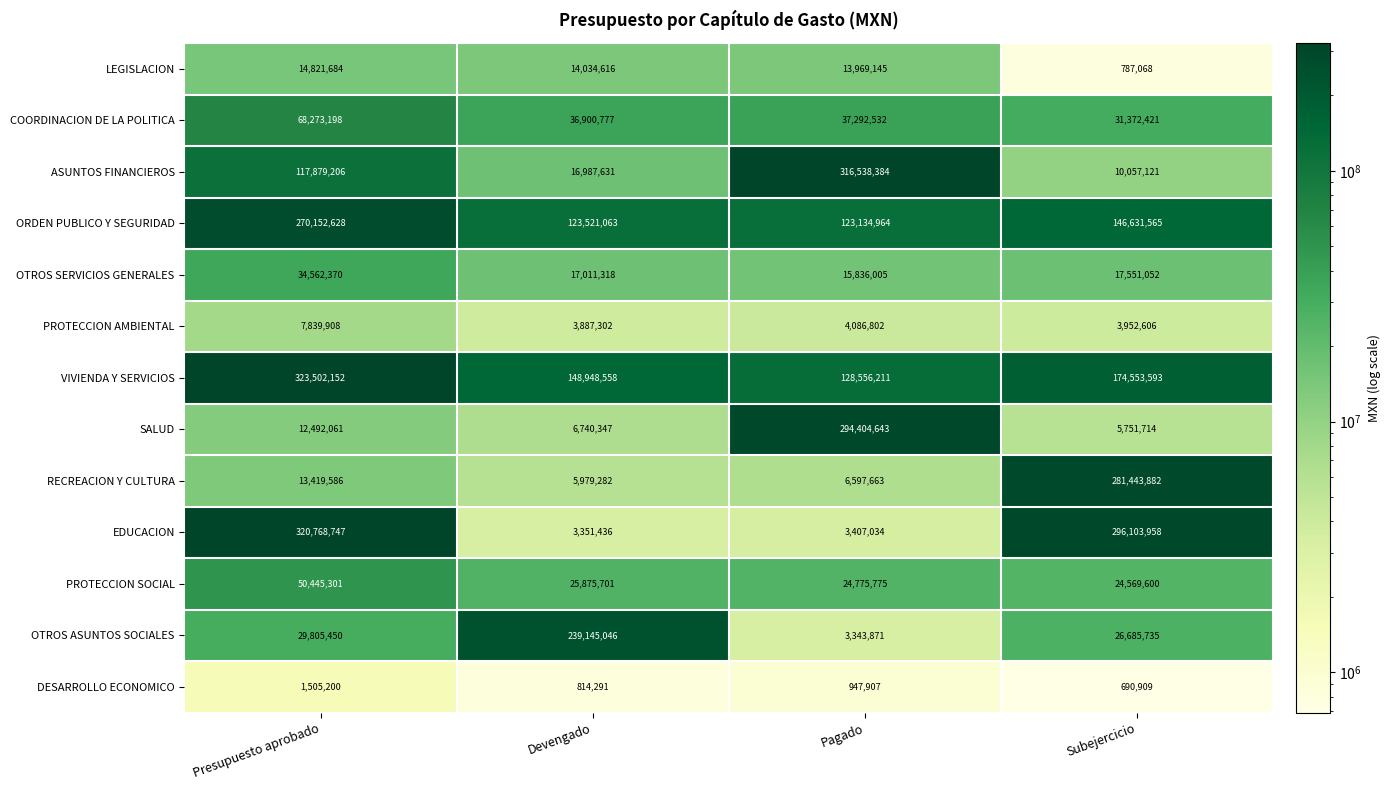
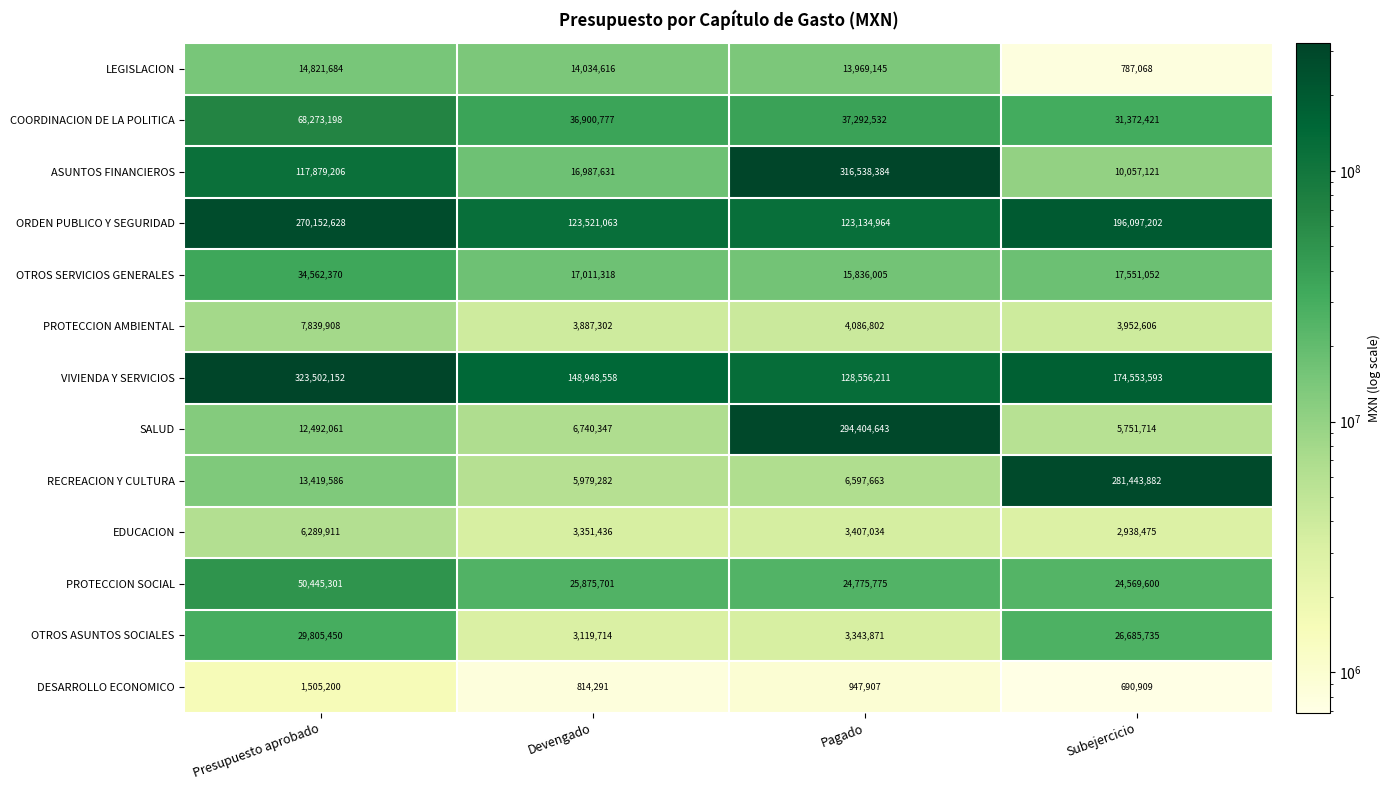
  {
    "LEGISLACION": {
      "Presupuesto aprobado": "14,821,684",
      "Devengado": "14,034,616",
      "Pagado": "13,969,145",
      "Subejercicio": "787,068"
    },
    "COORDINACION DE LA POLITICA": {
      "Presupuesto aprobado": "68,273,198",
      "Devengado": "36,900,777",
      "Pagado": "37,292,532",
      "Subejercicio": "31,372,421"
    },
    "ASUNTOS FINANCIEROS": {
      "Presupuesto aprobado": "117,879,206",
      "Devengado": "16,987,631",
      "Pagado": "316,538,384",
      "Subejercicio": "10,057,121"
    },
    "ORDEN PUBLICO Y SEGURIDAD": {
      "Presupuesto aprobado": "270,152,628",
      "Devengado": "123,521,063",
      "Pagado": "123,134,964",
-     "Subejercicio": "146,631,565"
+     "Subejercicio": "196,097,202"
    },
    "OTROS SERVICIOS GENERALES": {
      "Presupuesto aprobado": "34,562,370",
      "Devengado": "17,011,318",
      "Pagado": "15,836,005",
      "Subejercicio": "17,551,052"
    },
    "PROTECCION AMBIENTAL": {
      "Presupuesto aprobado": "7,839,908",
      "Devengado": "3,887,302",
      "Pagado": "4,086,802",
      "Subejercicio": "3,952,606"
    },
    "VIVIENDA Y SERVICIOS": {
      "Presupuesto aprobado": "323,502,152",
      "Devengado": "148,948,558",
      "Pagado": "128,556,211",
      "Subejercicio": "174,553,593"
    },
    "SALUD": {
      "Presupuesto aprobado": "12,492,061",
      "Devengado": "6,740,347",
      "Pagado": "294,404,643",
      "Subejercicio": "5,751,714"
    },
    "RECREACION Y CULTURA": {
      "Presupuesto aprobado": "13,419,586",
      "Devengado": "5,979,282",
      "Pagado": "6,597,663",
      "Subejercicio": "281,443,882"
    },
    "EDUCACION": {
-     "Presupuesto aprobado": "320,768,747",
+     "Presupuesto aprobado": "6,289,911",
      "Devengado": "3,351,436",
      "Pagado": "3,407,034",
-     "Subejercicio": "296,103,958"
+     "Subejercicio": "2,938,475"
    },
    "PROTECCION SOCIAL": {
      "Presupuesto aprobado": "50,445,301",
      "Devengado": "25,875,701",
      "Pagado": "24,775,775",
      "Subejercicio": "24,569,600"
    },
    "OTROS ASUNTOS SOCIALES": {
      "Presupuesto aprobado": "29,805,450",
-     "Devengado": "239,145,046",
+     "Devengado": "3,119,714",
      "Pagado": "3,343,871",
      "Subejercicio": "26,685,735"
    },
    "DESARROLLO ECONOMICO": {
      "Presupuesto aprobado": "1,505,200",
      "Devengado": "814,291",
      "Pagado": "947,907",
      "Subejercicio": "690,909"
    }
  }
